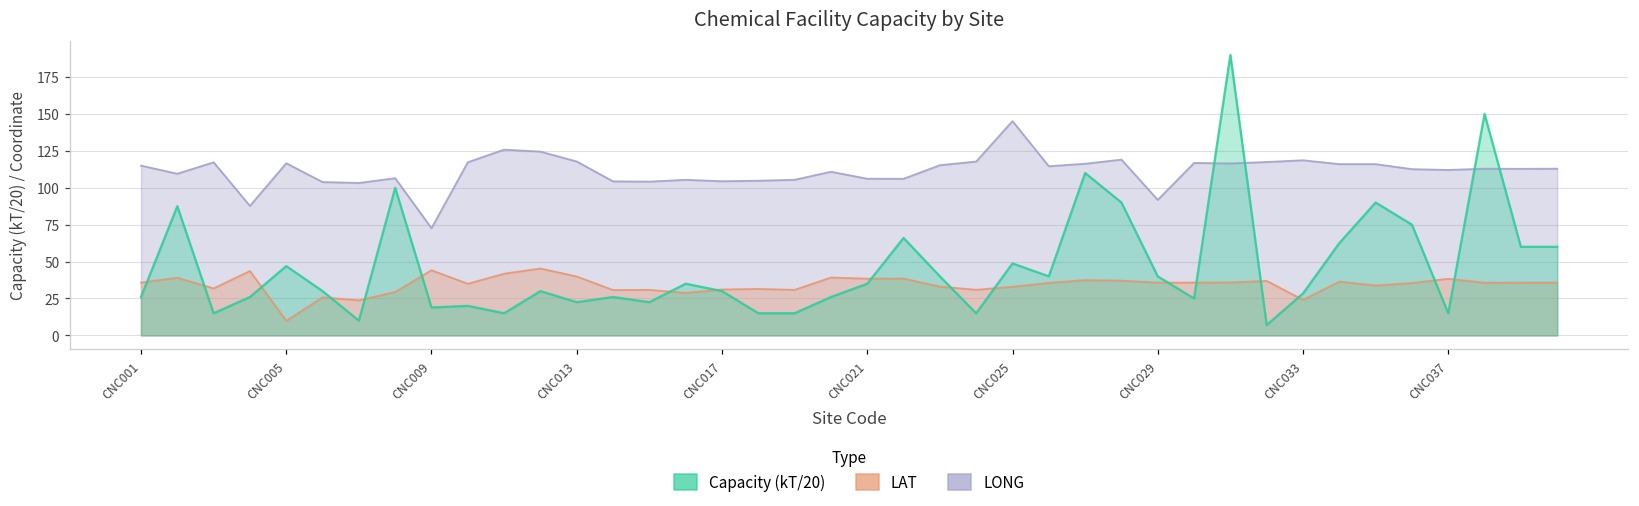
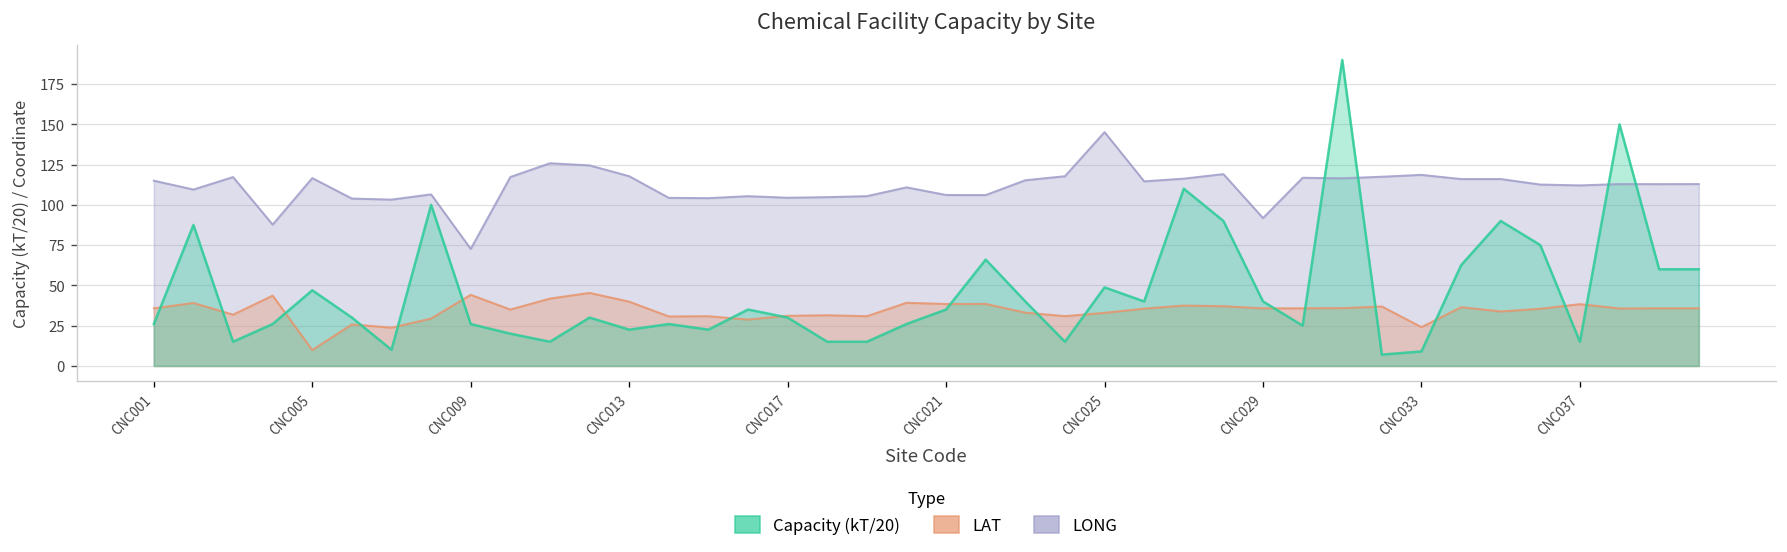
  {
    "LONG": {
      "CNC001": 115,
      "CNC005": 117,
      "CNC009": 73,
      "CNC013": 118,
      "CNC017": 104,
      "CNC021": 106,
      "CNC025": 145,
      "CNC029": 92,
      "CNC033": 119,
      "CNC037": 112
    },
    "LAT": {
      "CNC001": 36,
      "CNC005": 10,
      "CNC009": 44,
      "CNC013": 40,
      "CNC021": 38,
      "CNC025": 33,
      "CNC029": 36,
      "CNC033": 24,
      "CNC037": 38
    },
    "Capacity (kT/20)": {
      "CNC001": 26,
      "CNC005": 47,
-     "CNC009": 19,
+     "CNC009": 26,
      "CNC013": 23,
      "CNC021": 35,
      "CNC025": 49,
      "CNC029": 40,
-     "CNC033": 28,
+     "CNC033": 9,
      "CNC037": 15
    }
  }
